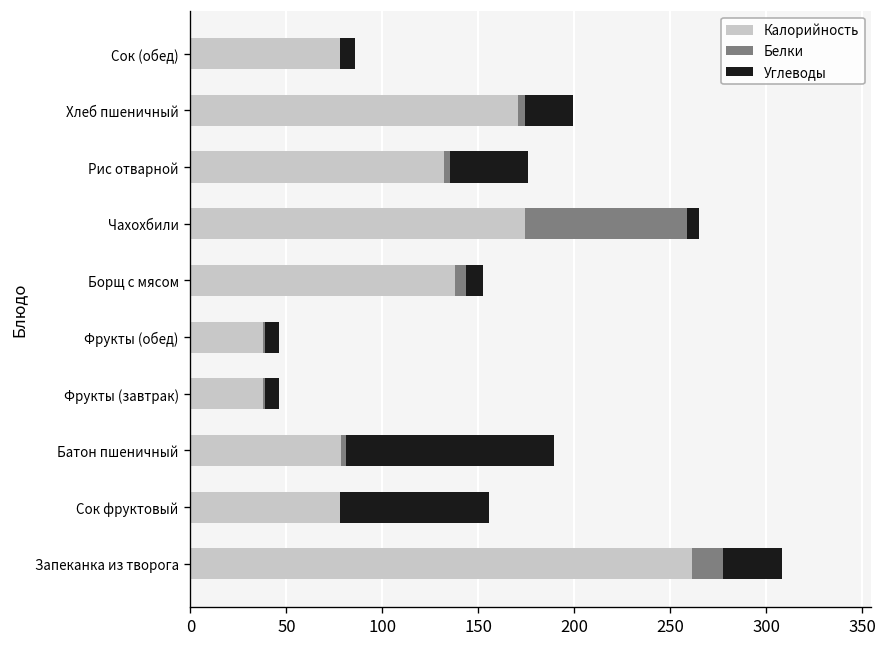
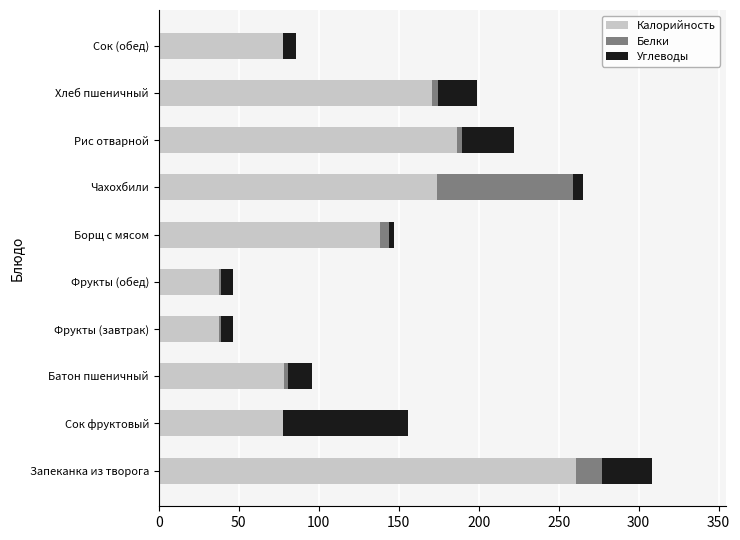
  {
    "Калорийность": {
      "Сок (обед)": 78,
      "Хлеб пшеничный": 171,
-     "Рис отварной": 132,
+     "Рис отварной": 186,
      "Чахохбили": 174,
      "Борщ с мясом": 138,
      "Фрукты (обед)": 38,
      "Фрукты (завтрак)": 38,
      "Батон пшеничный": 79,
      "Сок фруктовый": 78,
      "Запеканка из творога": 261
    },
    "Белки": {
      "Сок (обед)": 0,
      "Хлеб пшеничный": 4,
      "Рис отварной": 3,
      "Чахохбили": 85,
      "Борщ с мясом": 6,
      "Батон пшеничный": 2,
      "Сок фруктовый": 0,
      "Запеканка из творога": 16
    },
    "Углеводы": {
      "Сок (обед)": 8,
      "Хлеб пшеничный": 25,
-     "Рис отварной": 41,
+     "Рис отварной": 32,
      "Чахохбили": 6,
-     "Борщ с мясом": 9,
+     "Борщ с мясом": 4,
      "Фрукты (обед)": 8,
      "Фрукты (завтрак)": 8,
-     "Батон пшеничный": 109,
+     "Батон пшеничный": 15,
      "Сок фруктовый": 78,
      "Запеканка из творога": 31
    }
  }
